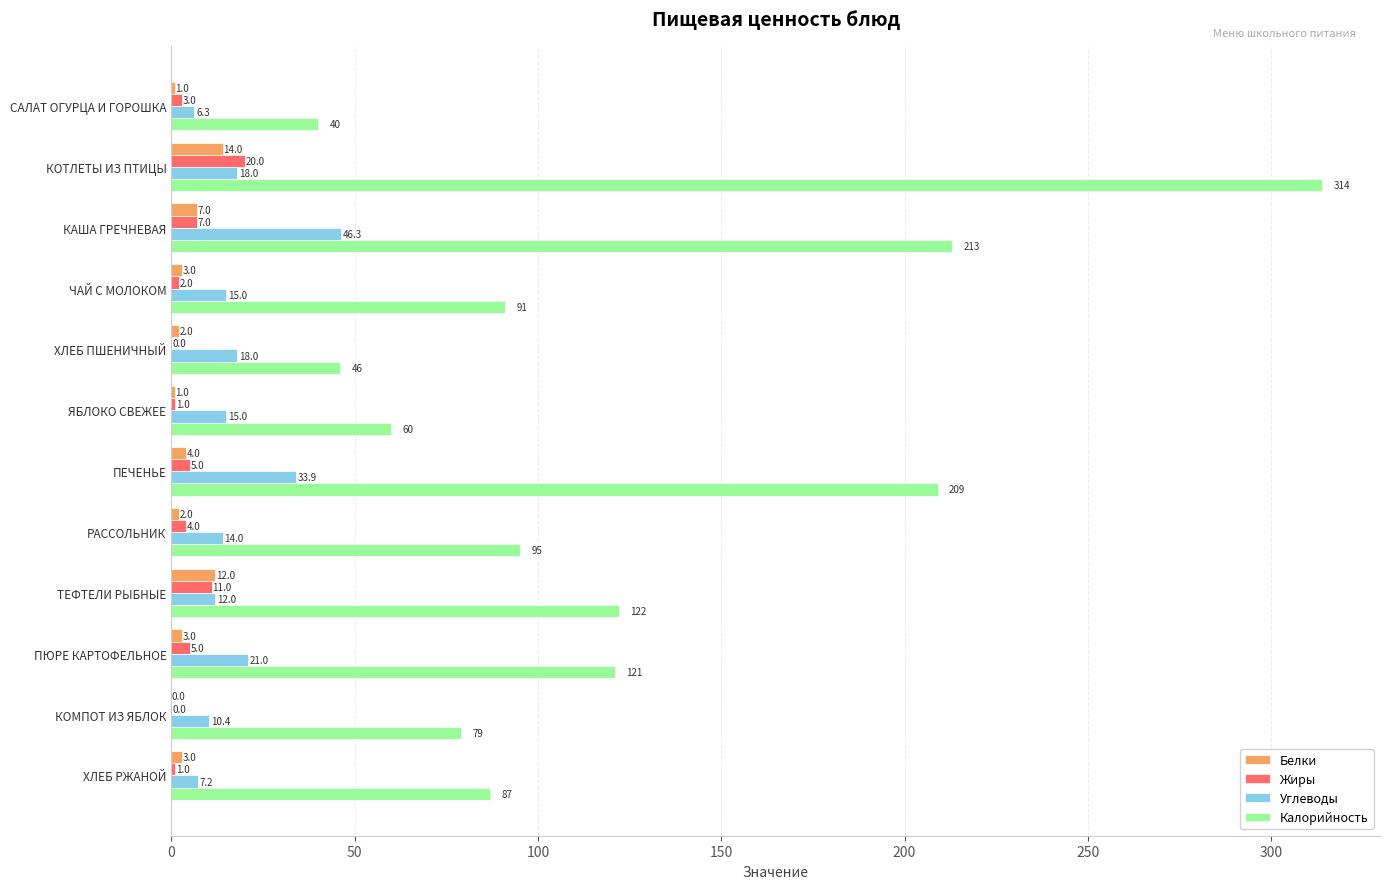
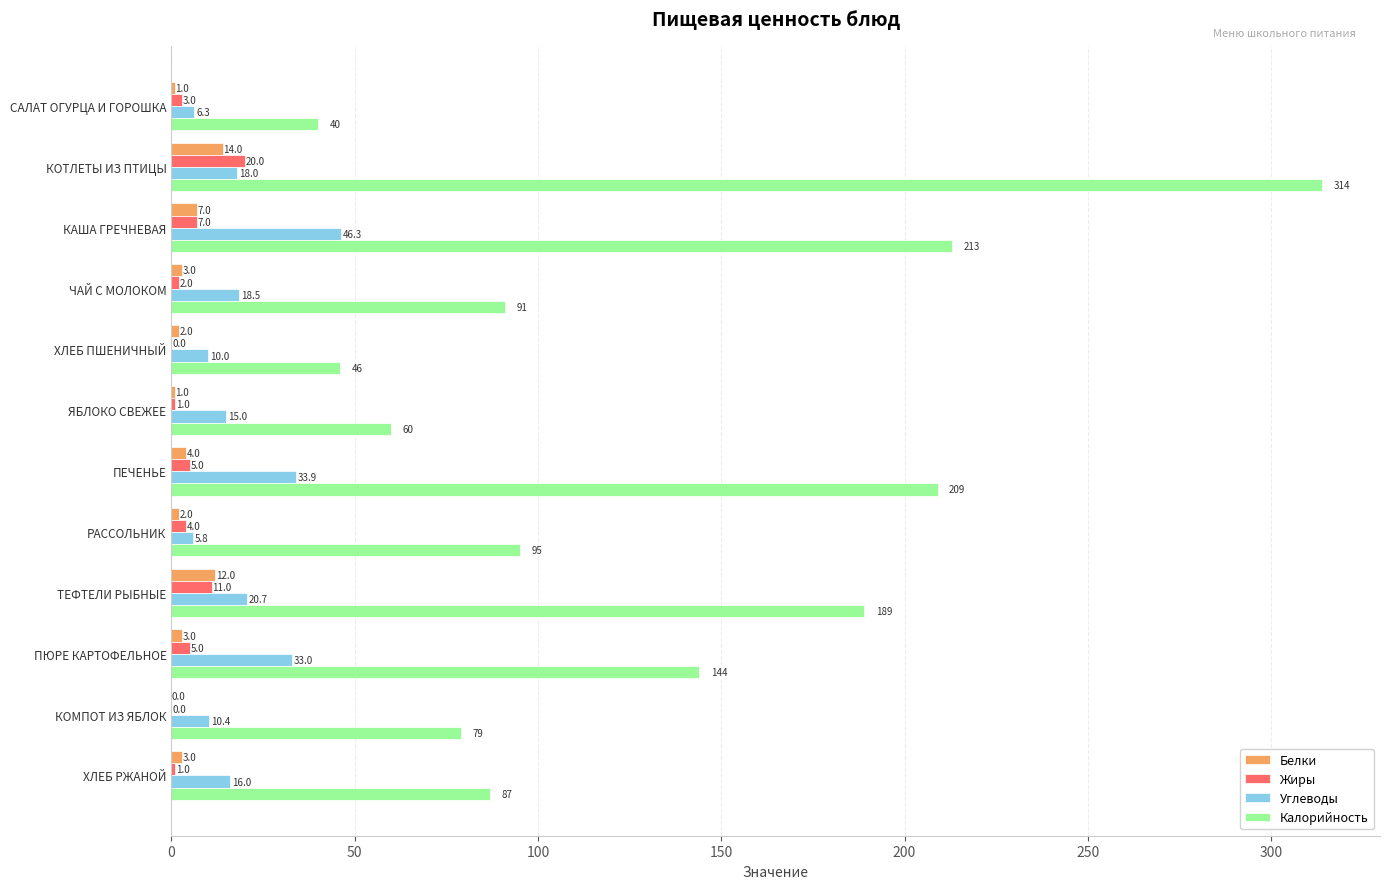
  {
    "Углеводы": {
      "САЛАТ ОГУРЦА И ГОРОШКА": 6.3,
      "КОТЛЕТЫ ИЗ ПТИЦЫ": 18.0,
      "КАША ГРЕЧНЕВАЯ": 46.3,
-     "ЧАЙ С МОЛОКОМ": 15.0,
-     "ХЛЕБ ПШЕНИЧНЫЙ": 18.0,
+     "ЧАЙ С МОЛОКОМ": 18.5,
+     "ХЛЕБ ПШЕНИЧНЫЙ": 10.0,
      "ЯБЛОКО СВЕЖЕЕ": 15.0,
      "ПЕЧЕНЬЕ": 33.9,
-     "РАССОЛЬНИК": 14.0,
-     "ТЕФТЕЛИ РЫБНЫЕ": 12.0,
-     "ПЮРЕ КАРТОФЕЛЬНОЕ": 21.0,
+     "РАССОЛЬНИК": 5.8,
+     "ТЕФТЕЛИ РЫБНЫЕ": 20.7,
+     "ПЮРЕ КАРТОФЕЛЬНОЕ": 33.0,
      "КОМПОТ ИЗ ЯБЛОК": 10.4,
-     "ХЛЕБ РЖАНОЙ": 7.2
+     "ХЛЕБ РЖАНОЙ": 16.0
    },
    "Калорийность": {
      "САЛАТ ОГУРЦА И ГОРОШКА": 40,
      "КОТЛЕТЫ ИЗ ПТИЦЫ": 314,
      "КАША ГРЕЧНЕВАЯ": 213,
      "ЧАЙ С МОЛОКОМ": 91,
      "ХЛЕБ ПШЕНИЧНЫЙ": 46,
      "ЯБЛОКО СВЕЖЕЕ": 60,
      "ПЕЧЕНЬЕ": 209,
      "РАССОЛЬНИК": 95,
-     "ТЕФТЕЛИ РЫБНЫЕ": 122,
-     "ПЮРЕ КАРТОФЕЛЬНОЕ": 121,
+     "ТЕФТЕЛИ РЫБНЫЕ": 189,
+     "ПЮРЕ КАРТОФЕЛЬНОЕ": 144,
      "КОМПОТ ИЗ ЯБЛОК": 79,
      "ХЛЕБ РЖАНОЙ": 87
    }
  }
